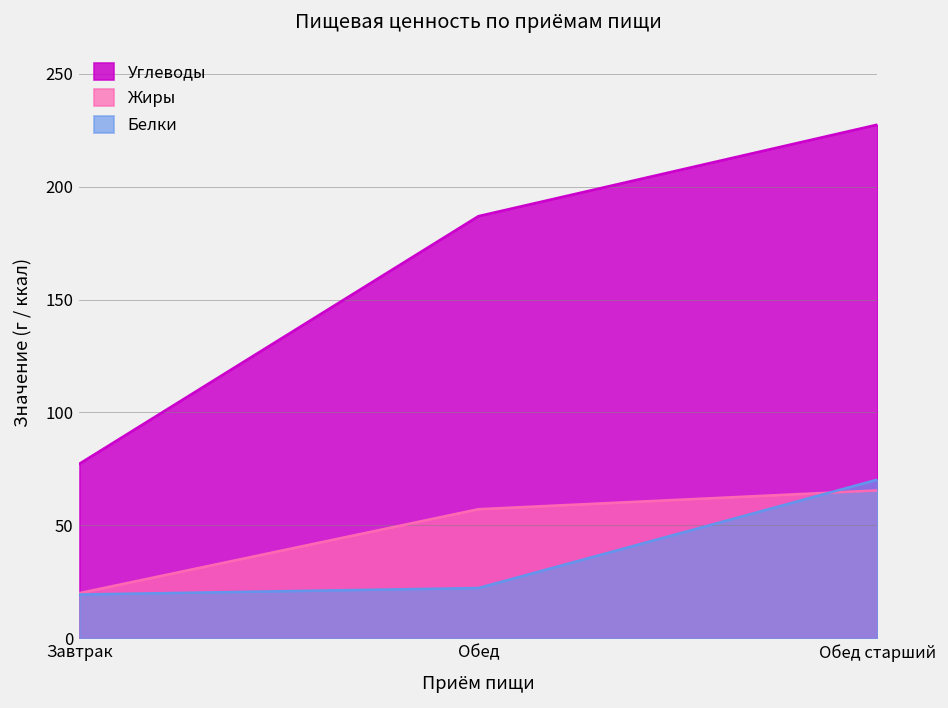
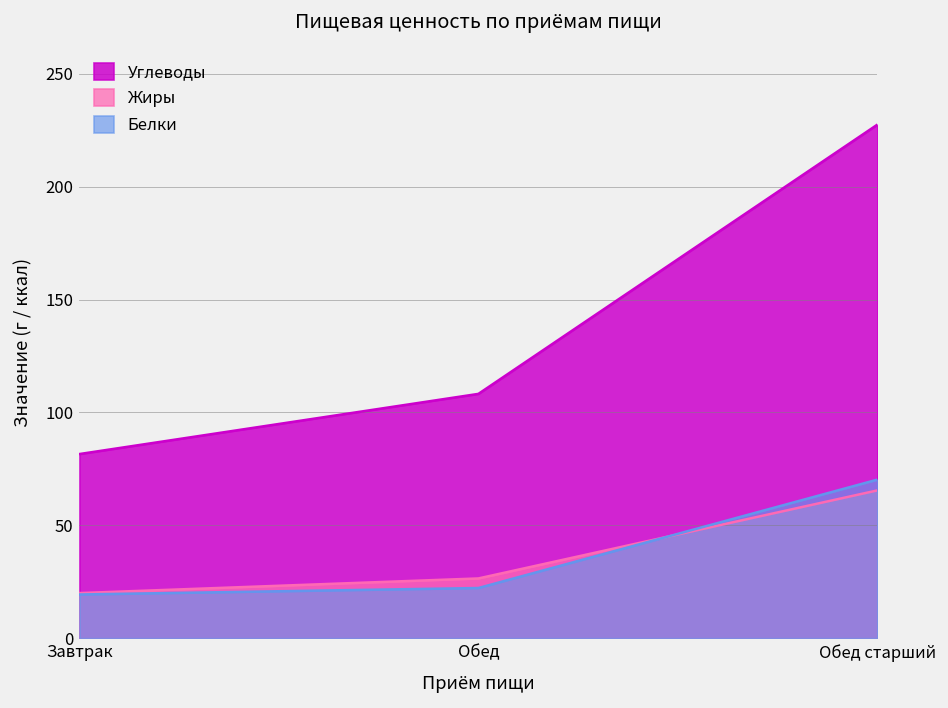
  {
    "Углеводы": {
-     "Завтрак": 77,
-     "Обед": 187,
+     "Завтрак": 82,
+     "Обед": 108,
      "Обед старший": 228
    },
    "Жиры": {
-     "Обед": 57,
+     "Обед": 26,
      "Обед старший": 65
    },
    "Белки": {
      "Обед": 22,
      "Обед старший": 70
    }
  }
